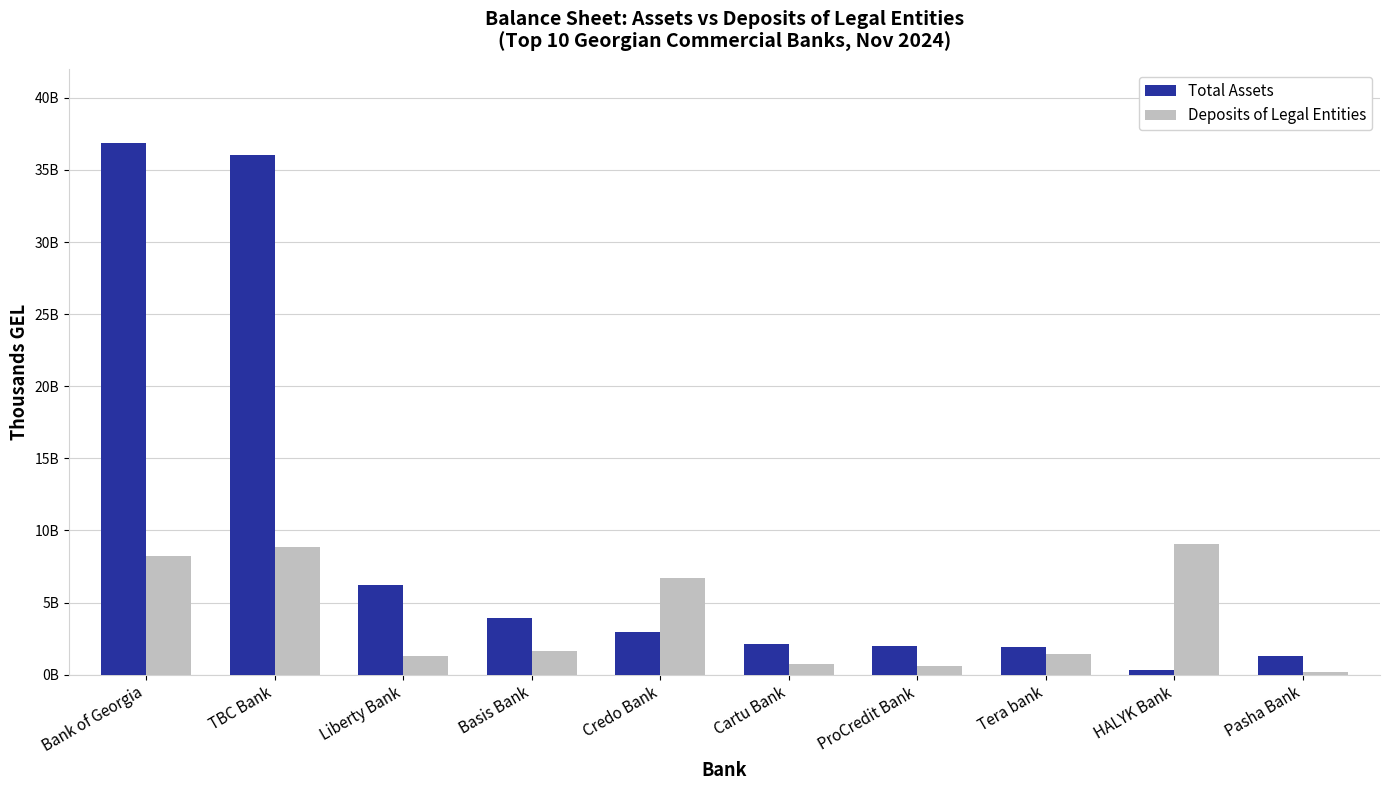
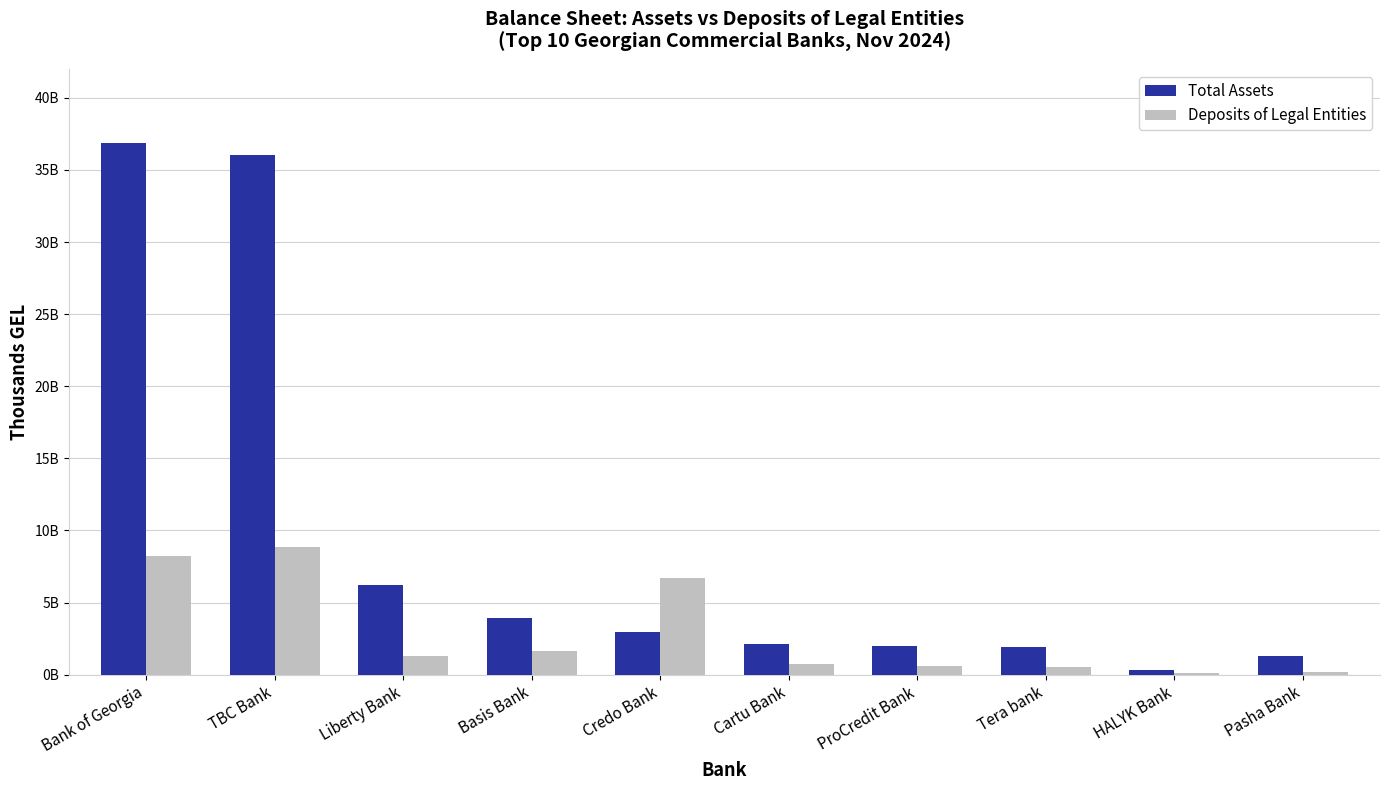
  {
    "Total Assets": {
      "Bank of Georgia": 36800000000,
      "TBC Bank": 36100000000,
      "Liberty Bank": 6200000000,
      "Basis Bank": 3900000000,
      "Credo Bank": 3000000000,
      "Cartu Bank": 2100000000,
      "ProCredit Bank": 2000000000,
      "Tera bank": 1900000000,
      "HALYK Bank": 300000000,
      "Pasha Bank": 1300000000
    },
    "Deposits of Legal Entities": {
      "Bank of Georgia": 8300000000,
      "TBC Bank": 8900000000,
      "Liberty Bank": 1300000000,
      "Basis Bank": 1600000000,
      "Credo Bank": 6700000000,
      "Cartu Bank": 700000000,
      "ProCredit Bank": 600000000,
-     "Tera bank": 1400000000,
-     "HALYK Bank": 9100000000,
+     "Tera bank": 500000000,
+     "HALYK Bank": 100000000,
      "Pasha Bank": 200000000
    }
  }
